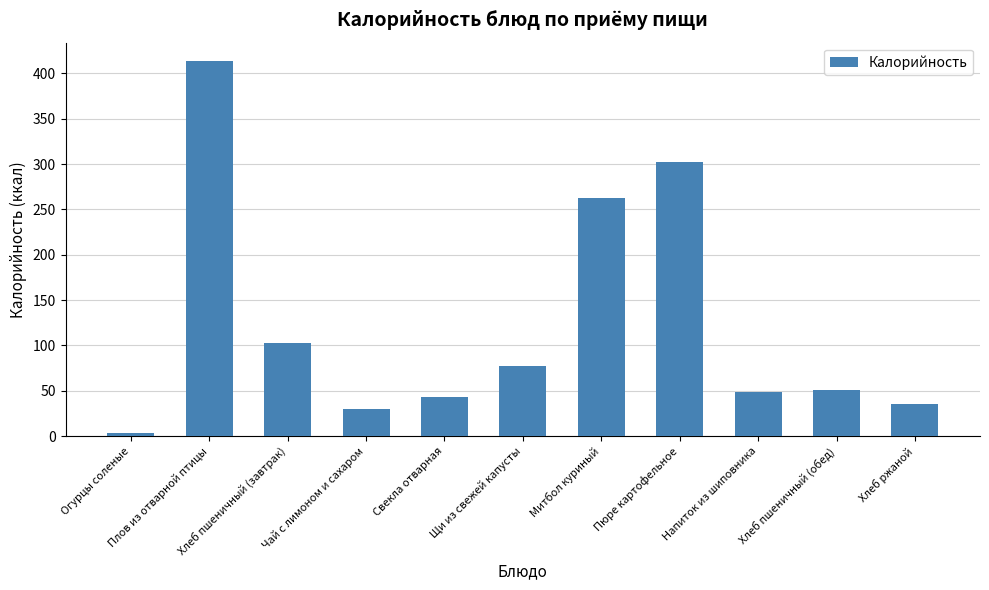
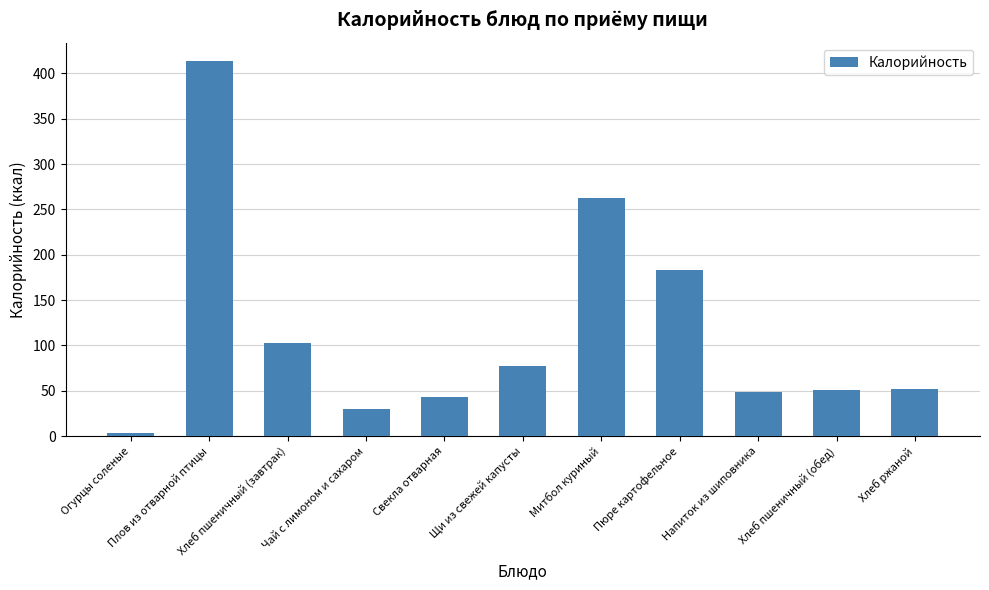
  {
    "Огурцы соленые": 0,
    "Плов из отварной птицы": 410,
    "Хлеб пшеничный (завтрак)": 100,
    "Чай с лимоном и сахаром": 30,
    "Свекла отварная": 40,
    "Щи из свежей капусты": 80,
    "Митбол куриный": 260,
-   "Пюре картофельное": 300,
+   "Пюре картофельное": 180,
    "Напиток из шиповника": 50,
    "Хлеб пшеничный (обед)": 50,
-   "Хлеб ржаной": 40
+   "Хлеб ржаной": 50
  }
